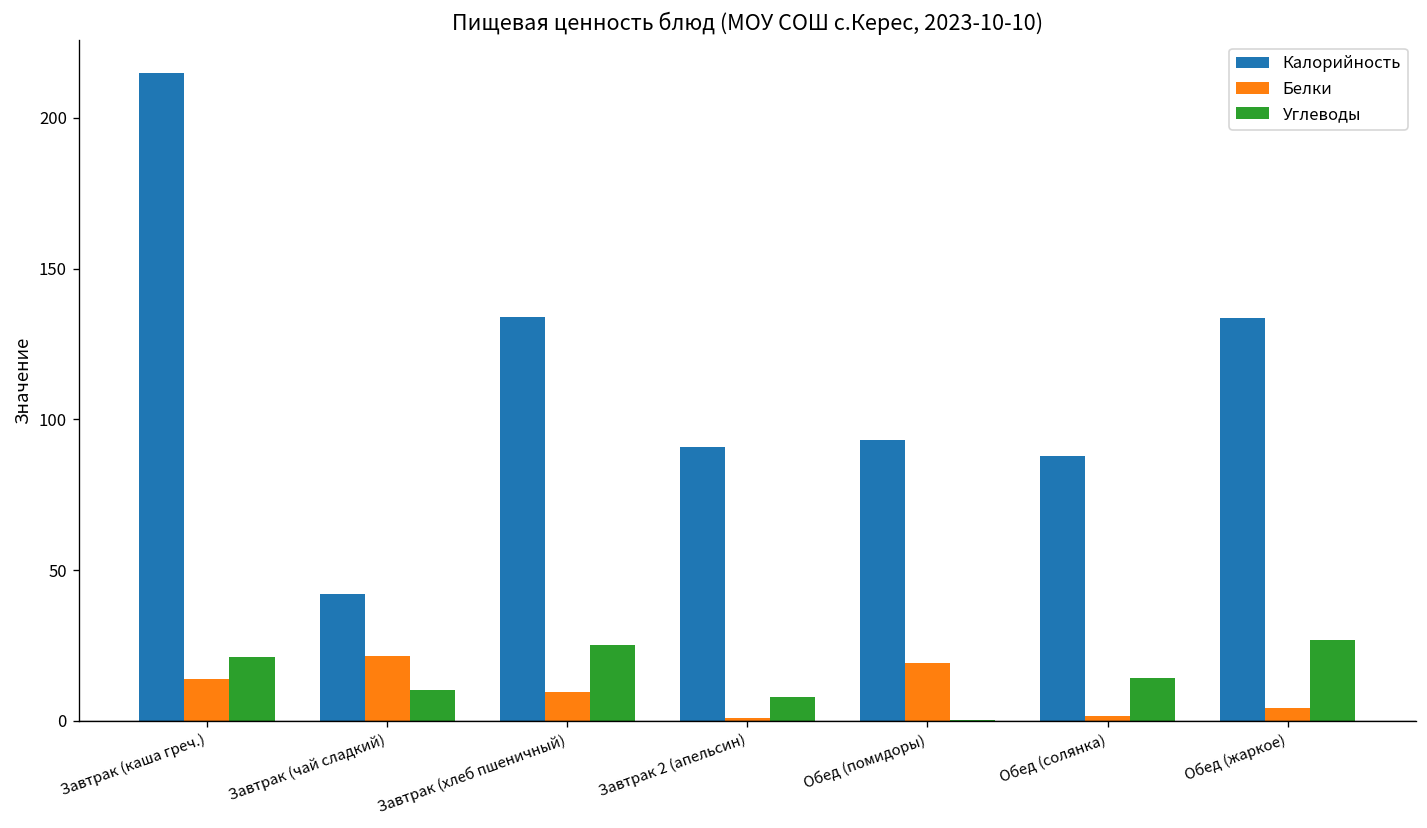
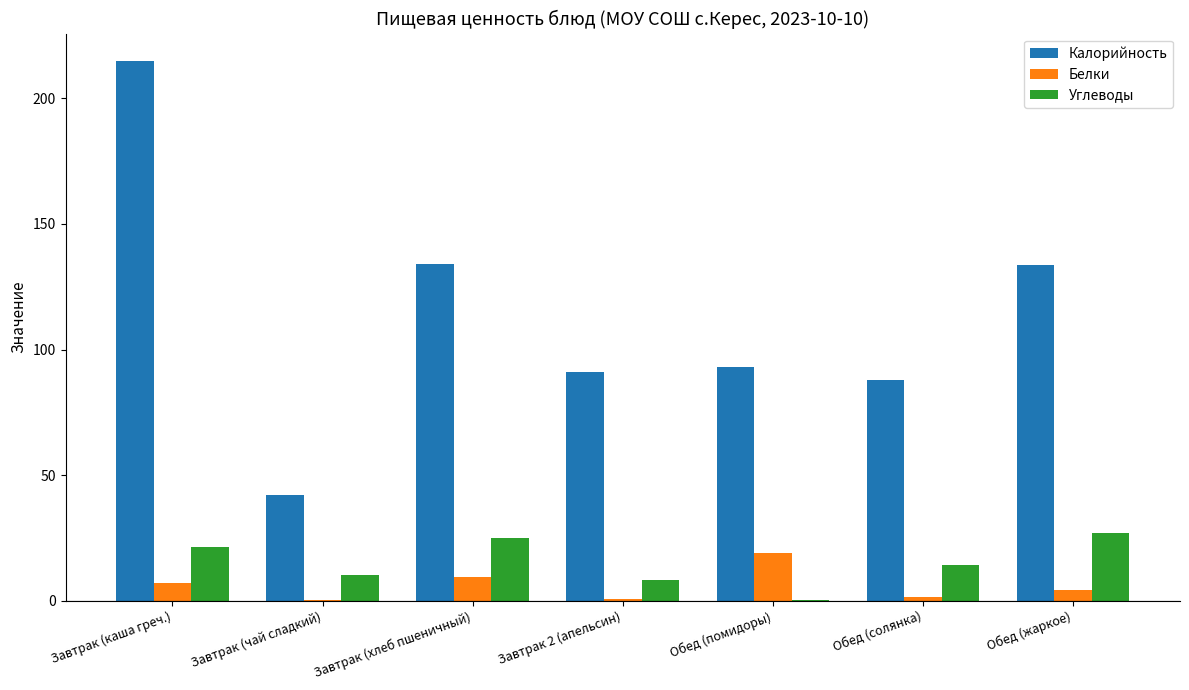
  {
    "Калорийность": {
      "Завтрак (каша греч.)": 215,
      "Завтрак (чай сладкий)": 42,
      "Завтрак (хлеб пшеничный)": 134,
      "Завтрак 2 (апельсин)": 91,
      "Обед (помидоры)": 93,
      "Обед (солянка)": 88,
      "Обед (жаркое)": 134
    },
    "Белки": {
-     "Завтрак (каша греч.)": 14,
-     "Завтрак (чай сладкий)": 22,
+     "Завтрак (каша греч.)": 7,
+     "Завтрак (чай сладкий)": 0,
      "Завтрак (хлеб пшеничный)": 10,
      "Обед (помидоры)": 19,
      "Обед (солянка)": 2,
      "Обед (жаркое)": 4
    },
    "Углеводы": {
      "Завтрак (каша греч.)": 21,
      "Завтрак (чай сладкий)": 10,
      "Завтрак (хлеб пшеничный)": 25,
      "Завтрак 2 (апельсин)": 8,
      "Обед (солянка)": 14,
      "Обед (жаркое)": 27
    }
  }
